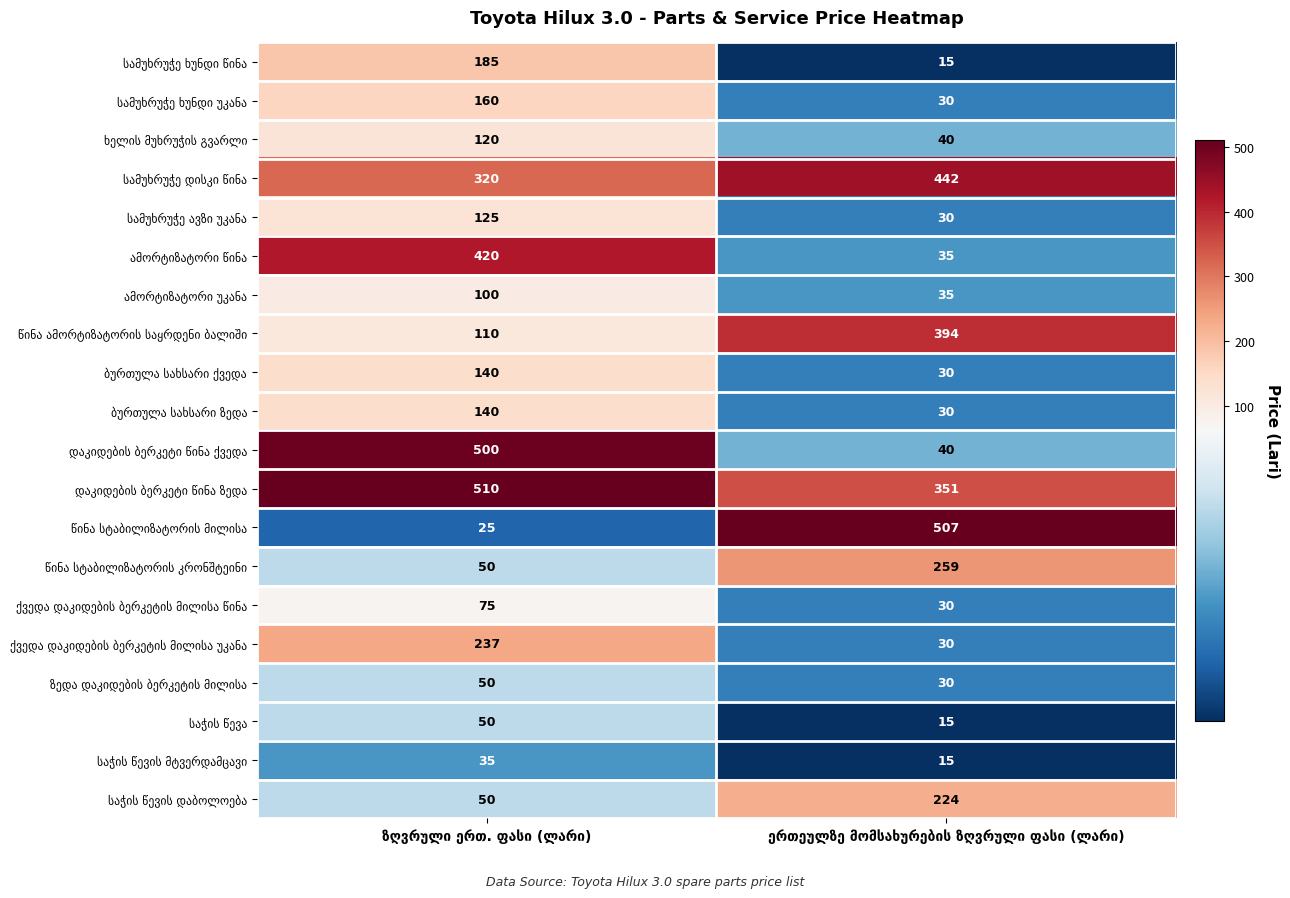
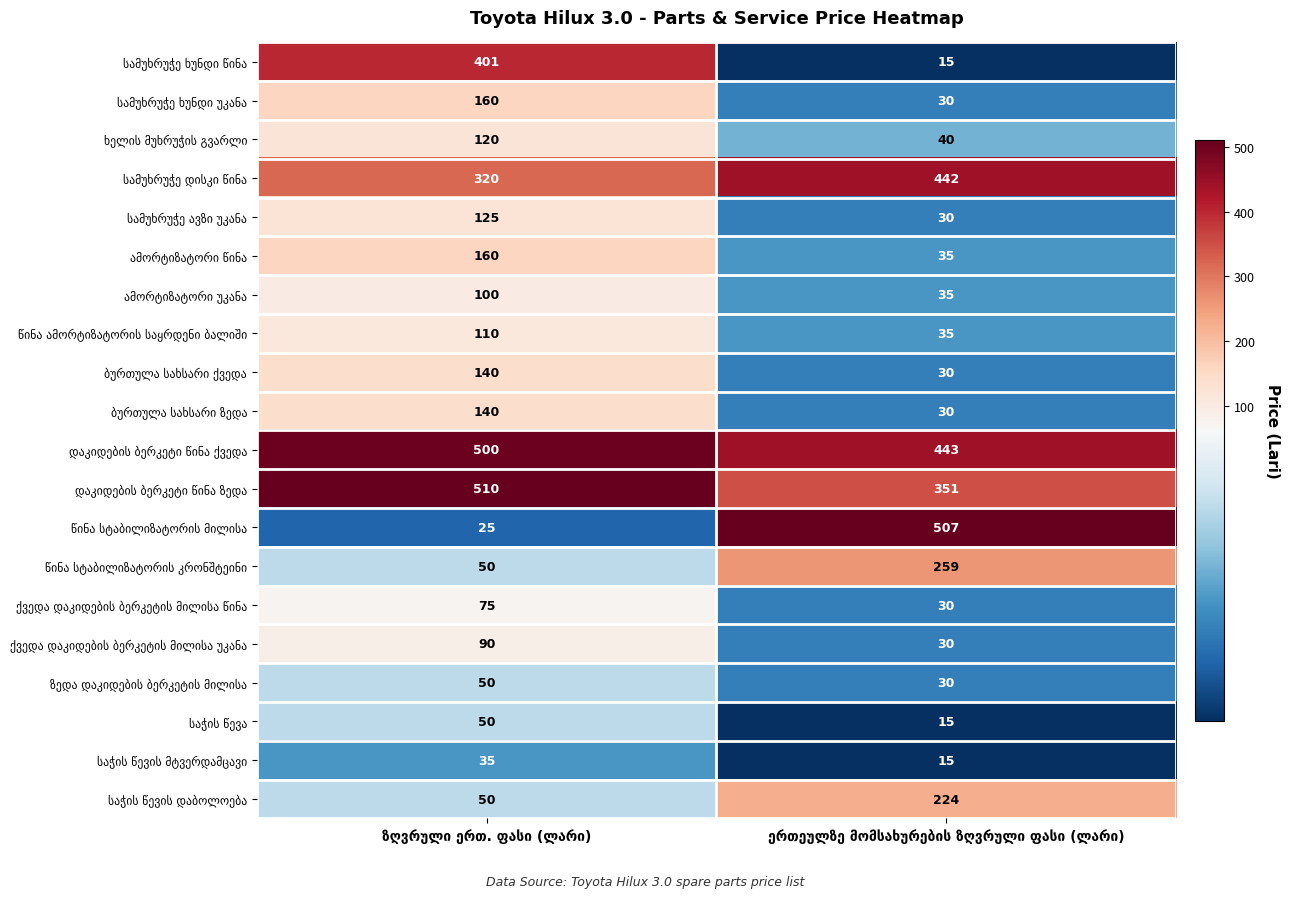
  {
    "სამუხრუჭე ხუნდი წინა": {
-     "ზღვრული ერთ. ფასი (ლარი)": 185,
+     "ზღვრული ერთ. ფასი (ლარი)": 401,
      "ერთეულზე მომსახურების ზღვრული ფასი (ლარი)": 15
    },
    "სამუხრუჭე ხუნდი უკანა": {
      "ზღვრული ერთ. ფასი (ლარი)": 160,
      "ერთეულზე მომსახურების ზღვრული ფასი (ლარი)": 30
    },
    "ხელის მუხრუჭის გვარლი": {
      "ზღვრული ერთ. ფასი (ლარი)": 120,
      "ერთეულზე მომსახურების ზღვრული ფასი (ლარი)": 40
    },
    "სამუხრუჭე დისკი წინა": {
      "ზღვრული ერთ. ფასი (ლარი)": 320,
      "ერთეულზე მომსახურების ზღვრული ფასი (ლარი)": 442
    },
    "სამუხრუჭე ავზი უკანა": {
      "ზღვრული ერთ. ფასი (ლარი)": 125,
      "ერთეულზე მომსახურების ზღვრული ფასი (ლარი)": 30
    },
    "ამორტიზატორი წინა": {
-     "ზღვრული ერთ. ფასი (ლარი)": 420,
+     "ზღვრული ერთ. ფასი (ლარი)": 160,
      "ერთეულზე მომსახურების ზღვრული ფასი (ლარი)": 35
    },
    "ამორტიზატორი უკანა": {
      "ზღვრული ერთ. ფასი (ლარი)": 100,
      "ერთეულზე მომსახურების ზღვრული ფასი (ლარი)": 35
    },
    "წინა ამორტიზატორის საყრდენი ბალიში": {
      "ზღვრული ერთ. ფასი (ლარი)": 110,
-     "ერთეულზე მომსახურების ზღვრული ფასი (ლარი)": 394
+     "ერთეულზე მომსახურების ზღვრული ფასი (ლარი)": 35
    },
    "ბურთულა სახსარი ქვედა": {
      "ზღვრული ერთ. ფასი (ლარი)": 140,
      "ერთეულზე მომსახურების ზღვრული ფასი (ლარი)": 30
    },
    "ბურთულა სახსარი ზედა": {
      "ზღვრული ერთ. ფასი (ლარი)": 140,
      "ერთეულზე მომსახურების ზღვრული ფასი (ლარი)": 30
    },
    "დაკიდების ბერკეტი წინა ქვედა": {
      "ზღვრული ერთ. ფასი (ლარი)": 500,
-     "ერთეულზე მომსახურების ზღვრული ფასი (ლარი)": 40
+     "ერთეულზე მომსახურების ზღვრული ფასი (ლარი)": 443
    },
    "დაკიდების ბერკეტი წინა ზედა": {
      "ზღვრული ერთ. ფასი (ლარი)": 510,
      "ერთეულზე მომსახურების ზღვრული ფასი (ლარი)": 351
    },
    "წინა სტაბილიზატორის მილისა": {
      "ზღვრული ერთ. ფასი (ლარი)": 25,
      "ერთეულზე მომსახურების ზღვრული ფასი (ლარი)": 507
    },
    "წინა სტაბილიზატორის კრონშტეინი": {
      "ზღვრული ერთ. ფასი (ლარი)": 50,
      "ერთეულზე მომსახურების ზღვრული ფასი (ლარი)": 259
    },
    "ქვედა დაკიდების ბერკეტის მილისა წინა": {
      "ზღვრული ერთ. ფასი (ლარი)": 75,
      "ერთეულზე მომსახურების ზღვრული ფასი (ლარი)": 30
    },
    "ქვედა დაკიდების ბერკეტის მილისა უკანა": {
-     "ზღვრული ერთ. ფასი (ლარი)": 237,
+     "ზღვრული ერთ. ფასი (ლარი)": 90,
      "ერთეულზე მომსახურების ზღვრული ფასი (ლარი)": 30
    },
    "ზედა დაკიდების ბერკეტის მილისა": {
      "ზღვრული ერთ. ფასი (ლარი)": 50,
      "ერთეულზე მომსახურების ზღვრული ფასი (ლარი)": 30
    },
    "საჭის წევა": {
      "ზღვრული ერთ. ფასი (ლარი)": 50,
      "ერთეულზე მომსახურების ზღვრული ფასი (ლარი)": 15
    },
    "საჭის წევის მტვერდამცავი": {
      "ზღვრული ერთ. ფასი (ლარი)": 35,
      "ერთეულზე მომსახურების ზღვრული ფასი (ლარი)": 15
    },
    "საჭის წევის დაბოლოება": {
      "ზღვრული ერთ. ფასი (ლარი)": 50,
      "ერთეულზე მომსახურების ზღვრული ფასი (ლარი)": 224
    }
  }
